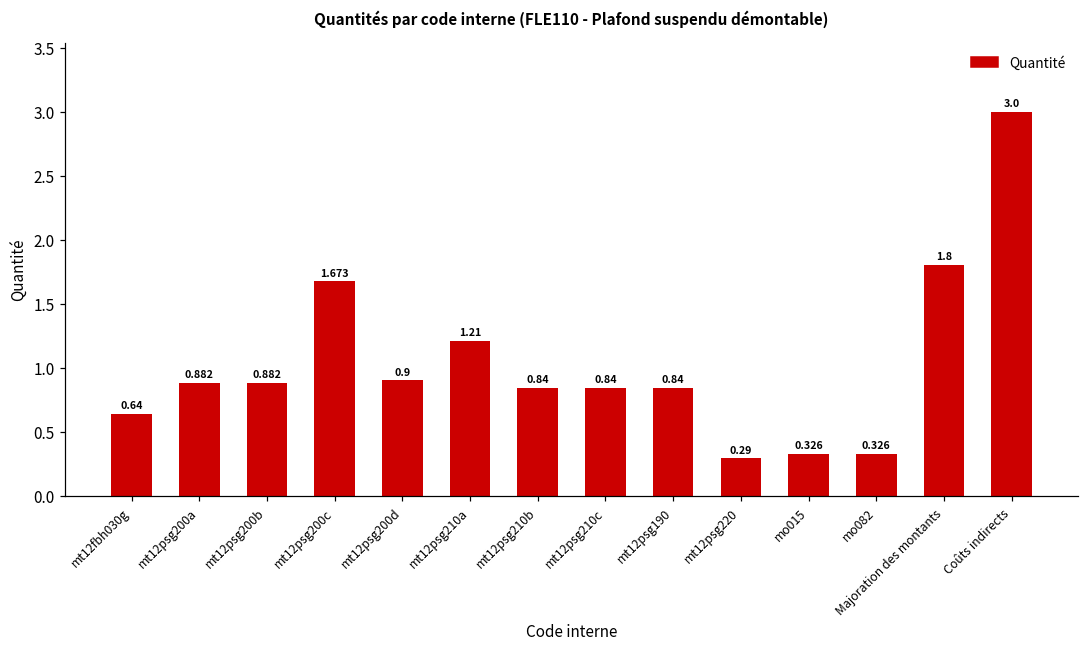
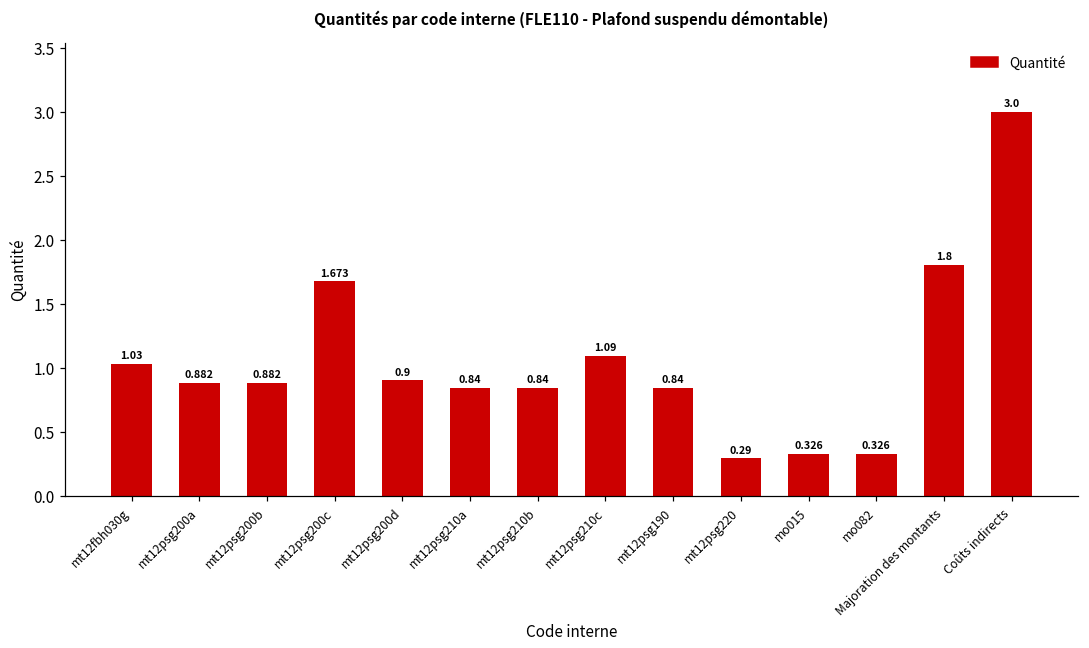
  {
-   "mt12fbh030g": 0.64,
+   "mt12fbh030g": 1.03,
    "mt12psg200a": 0.882,
    "mt12psg200b": 0.882,
    "mt12psg200c": 1.673,
    "mt12psg200d": 0.9,
-   "mt12psg210a": 1.21,
+   "mt12psg210a": 0.84,
    "mt12psg210b": 0.84,
-   "mt12psg210c": 0.84,
+   "mt12psg210c": 1.09,
    "mt12psg190": 0.84,
    "mt12psg220": 0.29,
    "mo015": 0.326,
    "mo082": 0.326,
    "Majoration des montants": 1.8,
    "Coûts indirects": 3.0
  }
